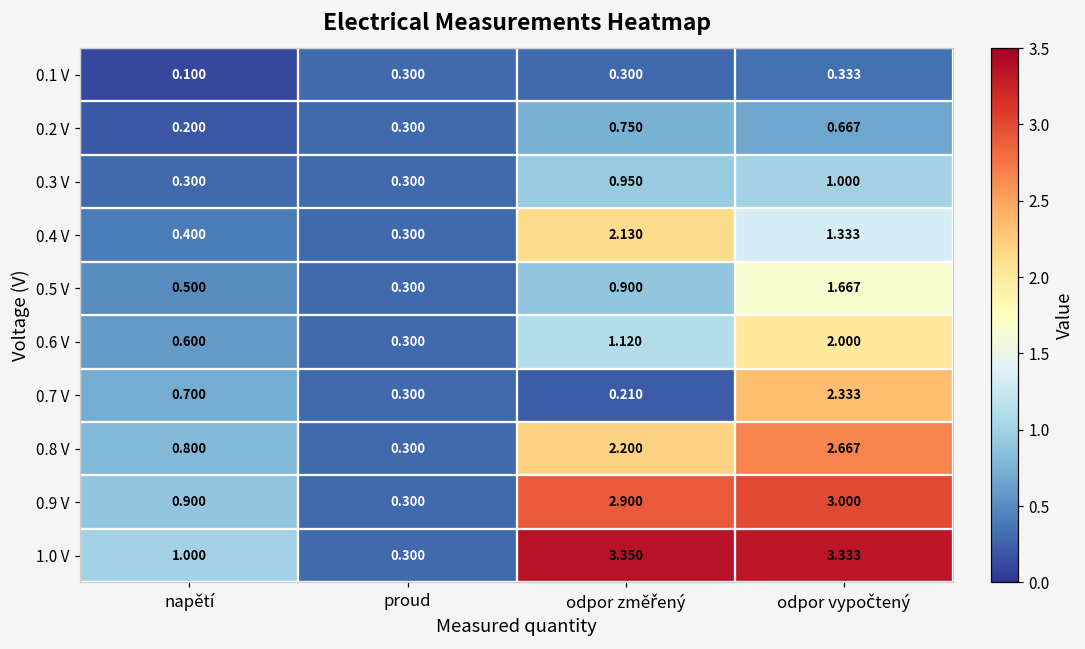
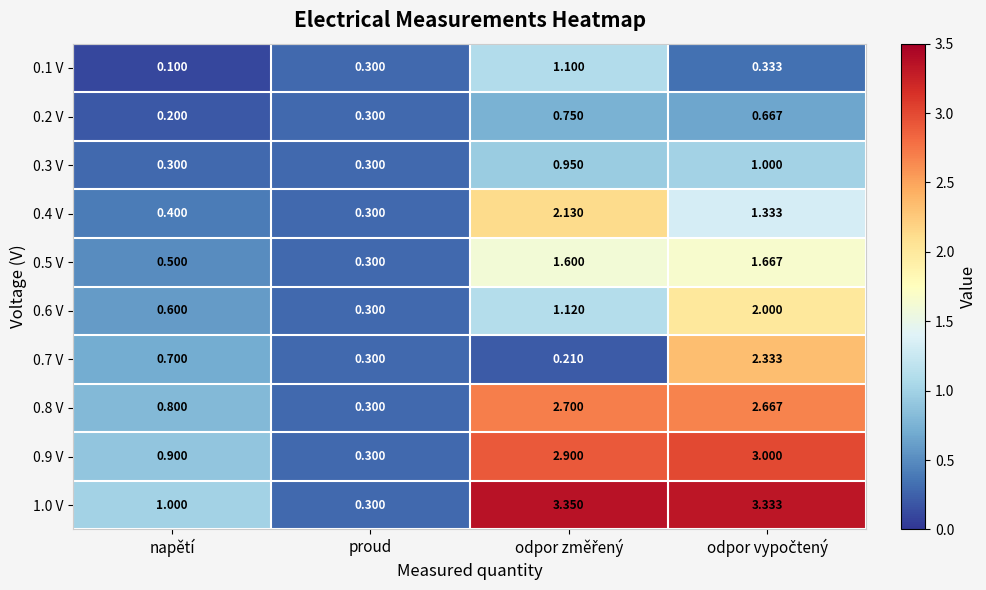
  {
    "0.1 V": {
      "napětí": 0.100,
      "proud": 0.300,
-     "odpor změřený": 0.300,
+     "odpor změřený": 1.100,
      "odpor vypočtený": 0.333
    },
    "0.2 V": {
      "napětí": 0.200,
      "proud": 0.300,
      "odpor změřený": 0.750,
      "odpor vypočtený": 0.667
    },
    "0.3 V": {
      "napětí": 0.300,
      "proud": 0.300,
      "odpor změřený": 0.950,
      "odpor vypočtený": 1.000
    },
    "0.4 V": {
      "napětí": 0.400,
      "proud": 0.300,
      "odpor změřený": 2.130,
      "odpor vypočtený": 1.333
    },
    "0.5 V": {
      "napětí": 0.500,
      "proud": 0.300,
-     "odpor změřený": 0.900,
+     "odpor změřený": 1.600,
      "odpor vypočtený": 1.667
    },
    "0.6 V": {
      "napětí": 0.600,
      "proud": 0.300,
      "odpor změřený": 1.120,
      "odpor vypočtený": 2.000
    },
    "0.7 V": {
      "napětí": 0.700,
      "proud": 0.300,
      "odpor změřený": 0.210,
      "odpor vypočtený": 2.333
    },
    "0.8 V": {
      "napětí": 0.800,
      "proud": 0.300,
-     "odpor změřený": 2.200,
+     "odpor změřený": 2.700,
      "odpor vypočtený": 2.667
    },
    "0.9 V": {
      "napětí": 0.900,
      "proud": 0.300,
      "odpor změřený": 2.900,
      "odpor vypočtený": 3.000
    },
    "1.0 V": {
      "napětí": 1.000,
      "proud": 0.300,
      "odpor změřený": 3.350,
      "odpor vypočtený": 3.333
    }
  }
